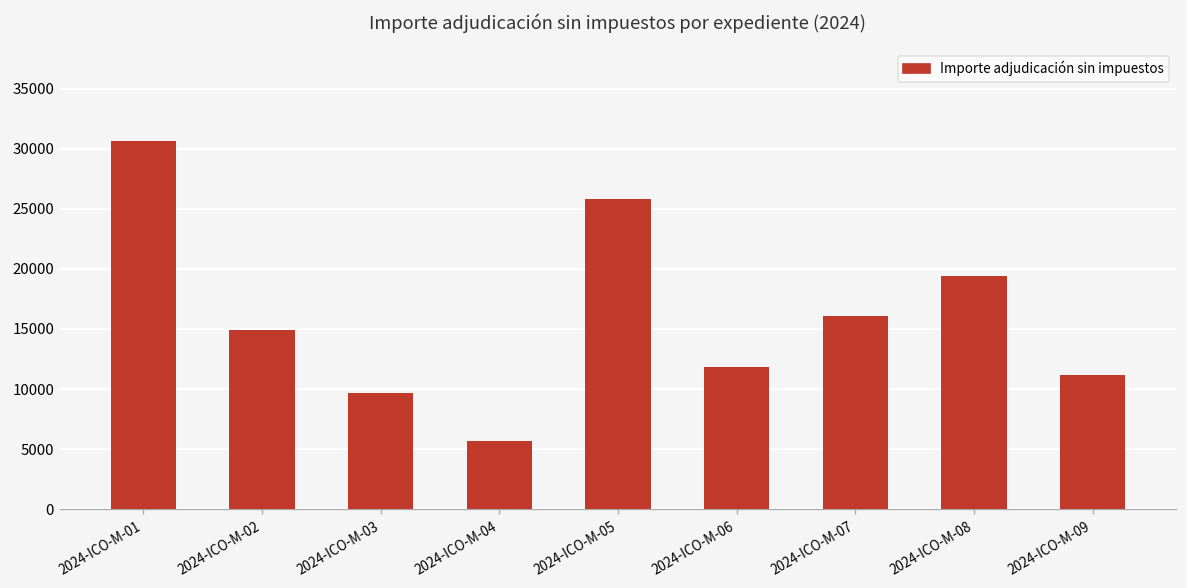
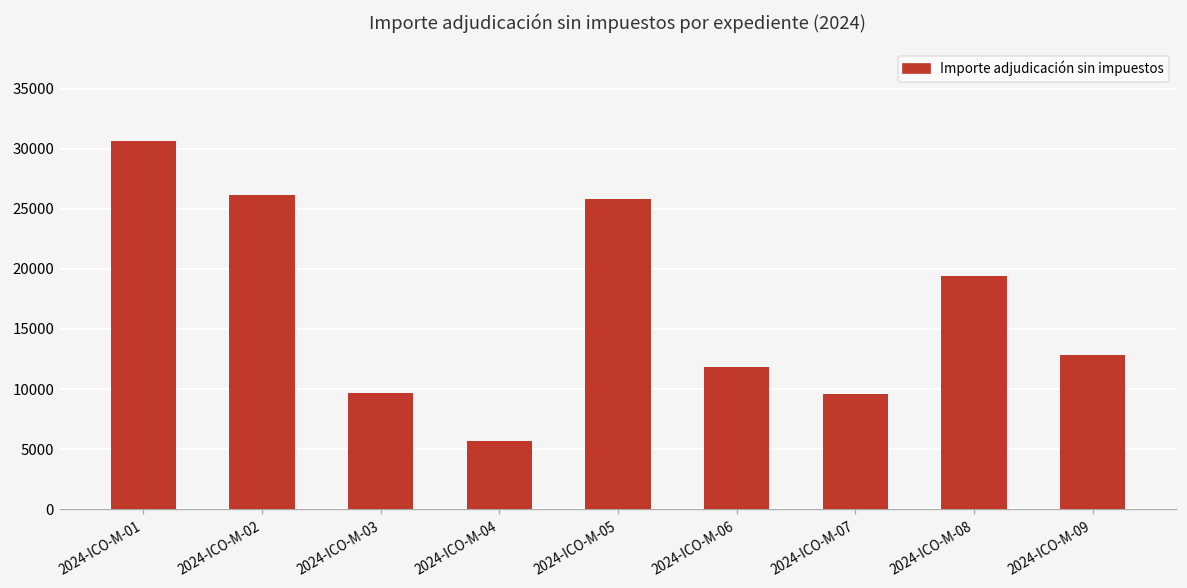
  {
    "2024-ICO-M-01": 30700,
-   "2024-ICO-M-02": 15000,
+   "2024-ICO-M-02": 26100,
    "2024-ICO-M-03": 9700,
    "2024-ICO-M-04": 5600,
    "2024-ICO-M-05": 25800,
    "2024-ICO-M-06": 11800,
-   "2024-ICO-M-07": 16100,
+   "2024-ICO-M-07": 9600,
    "2024-ICO-M-08": 19400,
-   "2024-ICO-M-09": 11200
+   "2024-ICO-M-09": 12800
  }
